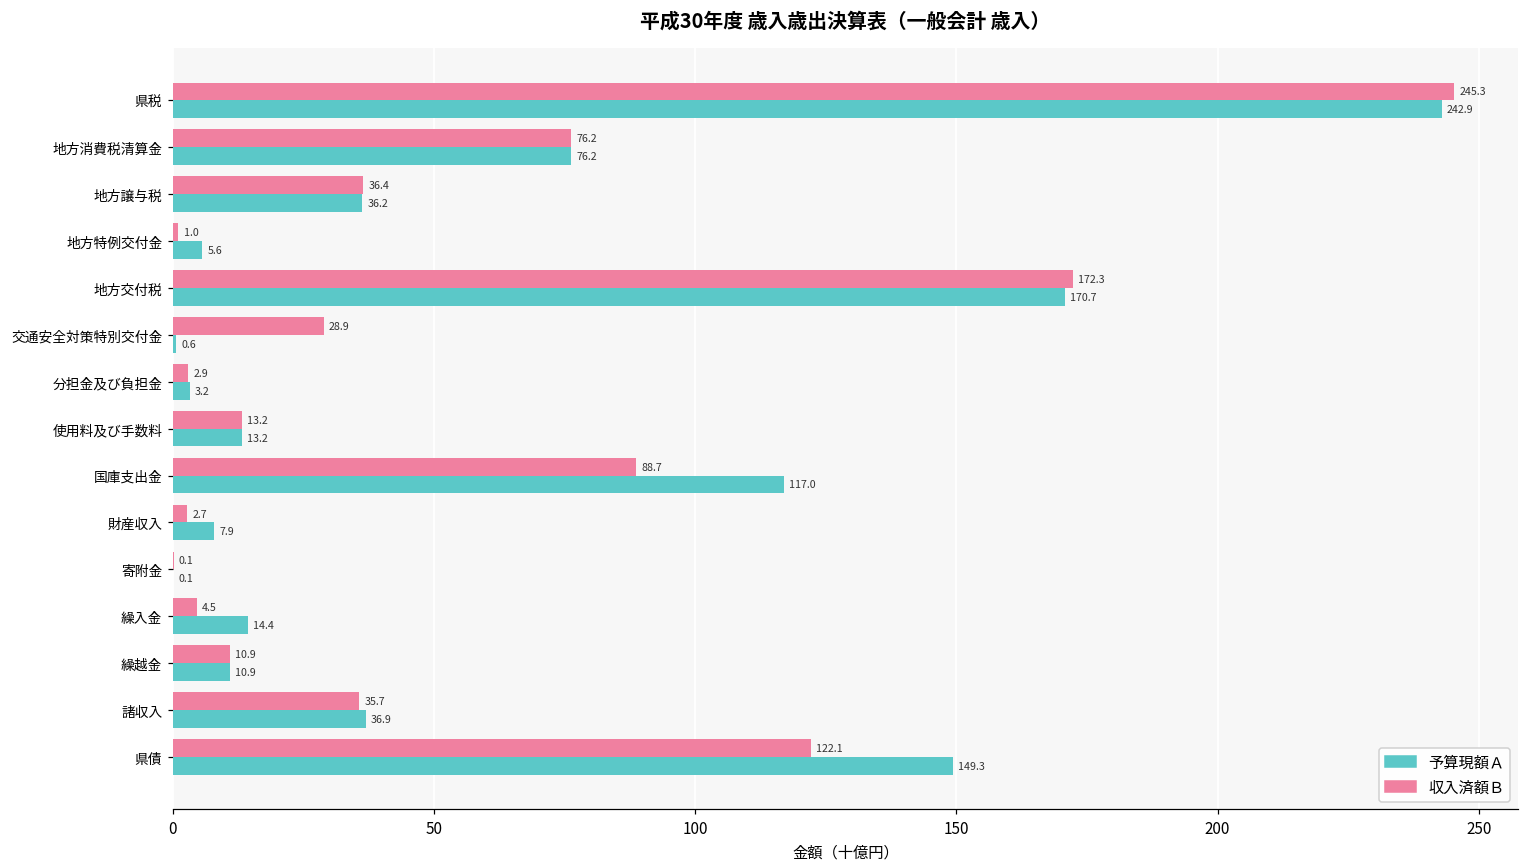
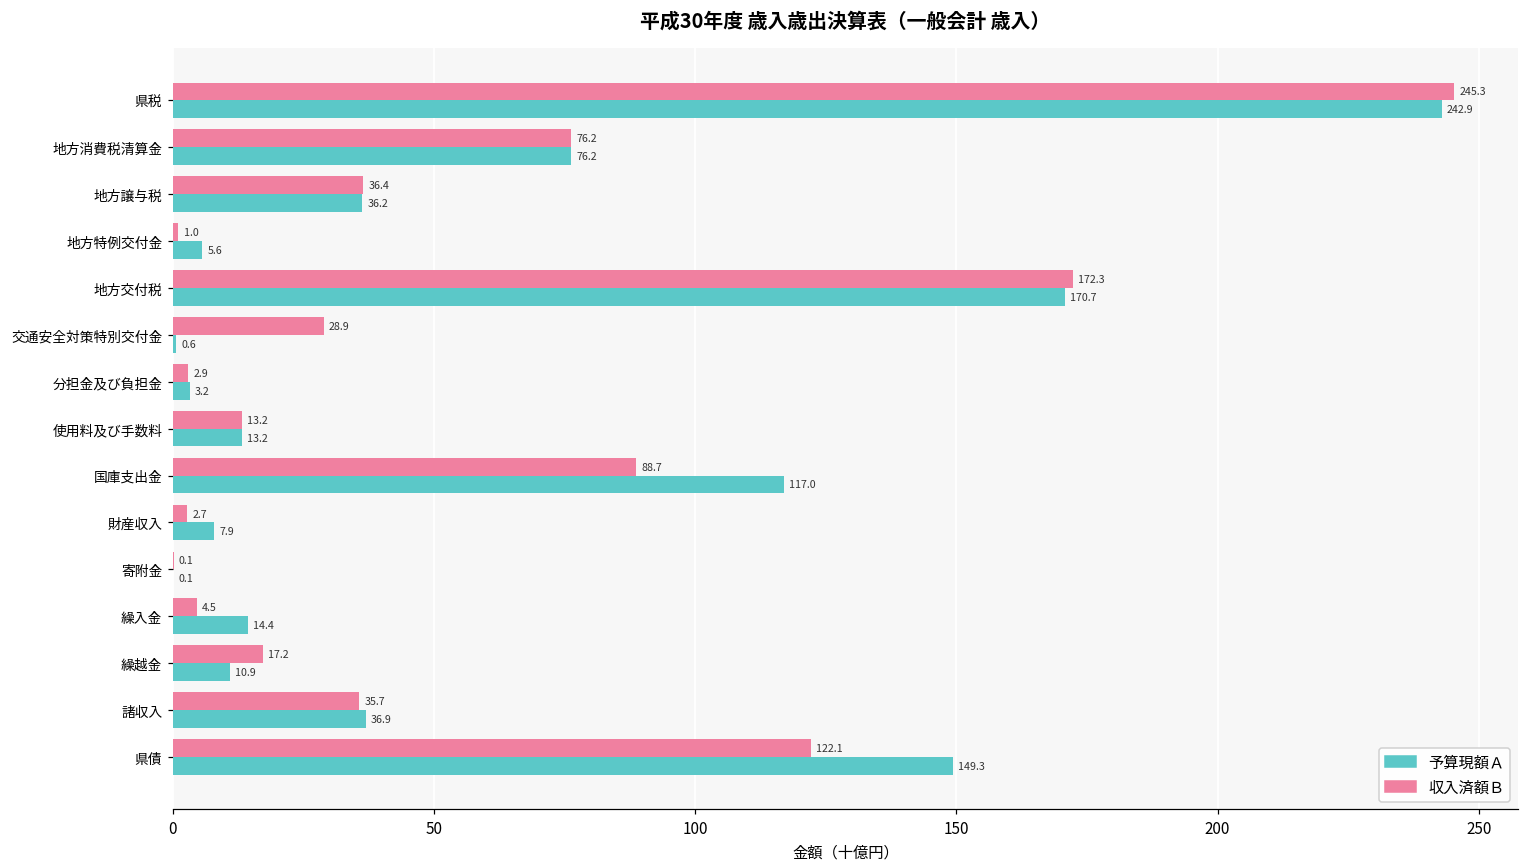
  {
    "予算現額Ａ": {
      "県税": 242.9,
      "地方消費税清算金": 76.2,
      "地方譲与税": 36.2,
      "地方特例交付金": 5.6,
      "地方交付税": 170.7,
      "交通安全対策特別交付金": 0.6,
      "分担金及び負担金": 3.2,
      "使用料及び手数料": 13.2,
      "国庫支出金": 117.0,
      "財産収入": 7.9,
      "寄附金": 0.1,
      "繰入金": 14.4,
      "繰越金": 10.9,
      "諸収入": 36.9,
      "県債": 149.3
    },
    "収入済額Ｂ": {
      "県税": 245.3,
      "地方消費税清算金": 76.2,
      "地方譲与税": 36.4,
      "地方特例交付金": 1.0,
      "地方交付税": 172.3,
      "交通安全対策特別交付金": 28.9,
      "分担金及び負担金": 2.9,
      "使用料及び手数料": 13.2,
      "国庫支出金": 88.7,
      "財産収入": 2.7,
      "寄附金": 0.1,
      "繰入金": 4.5,
-     "繰越金": 10.9,
+     "繰越金": 17.2,
      "諸収入": 35.7,
      "県債": 122.1
    }
  }
